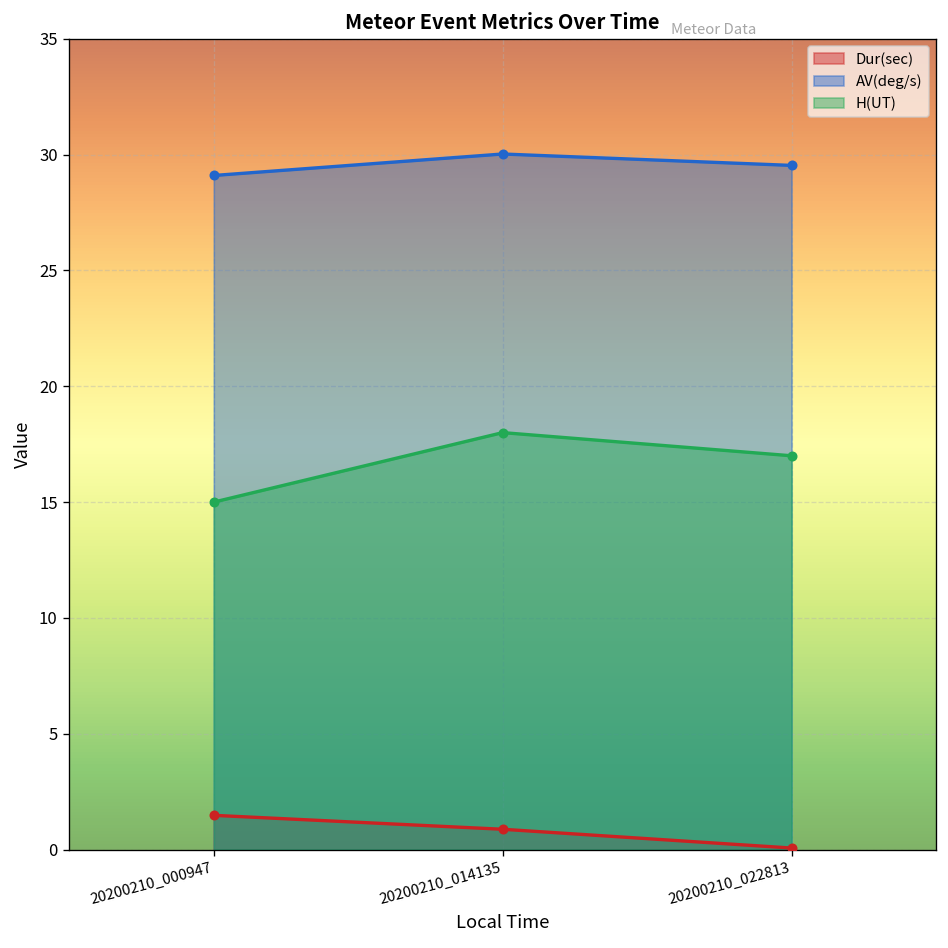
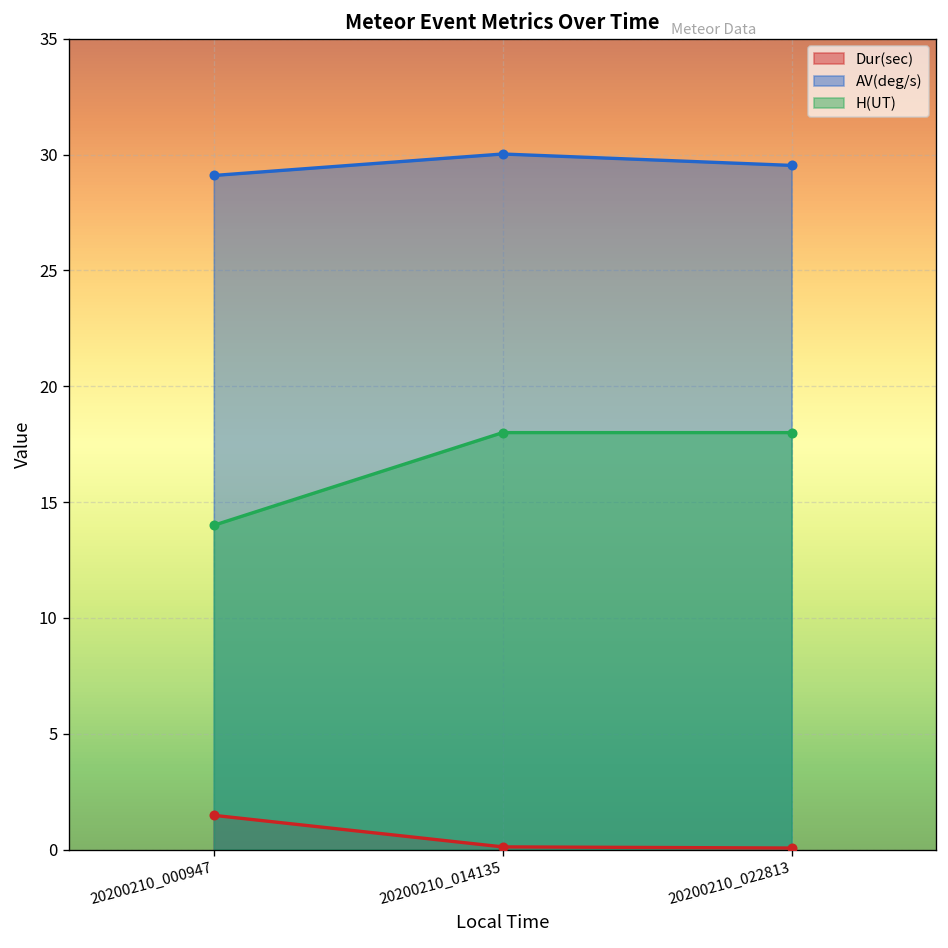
  {
    "Dur(sec)": {
      "20200210_000947": 1.5,
-     "20200210_014135": 0.9,
+     "20200210_014135": 0.1,
      "20200210_022813": 0.1
    },
    "AV(deg/s)": {
      "20200210_000947": 29.1,
      "20200210_014135": 30.0,
      "20200210_022813": 29.5
    },
    "H(UT)": {
-     "20200210_000947": 15,
+     "20200210_000947": 14,
      "20200210_014135": 18,
-     "20200210_022813": 17
+     "20200210_022813": 18
    }
  }
